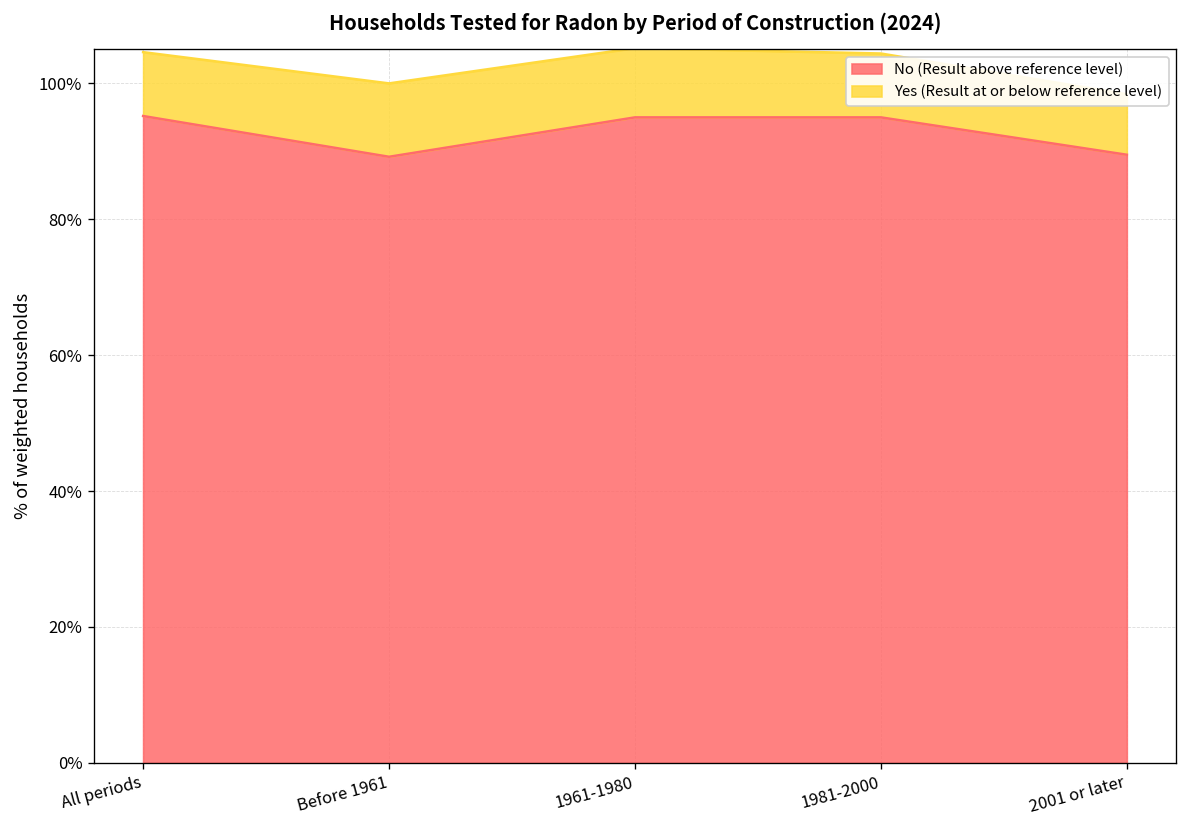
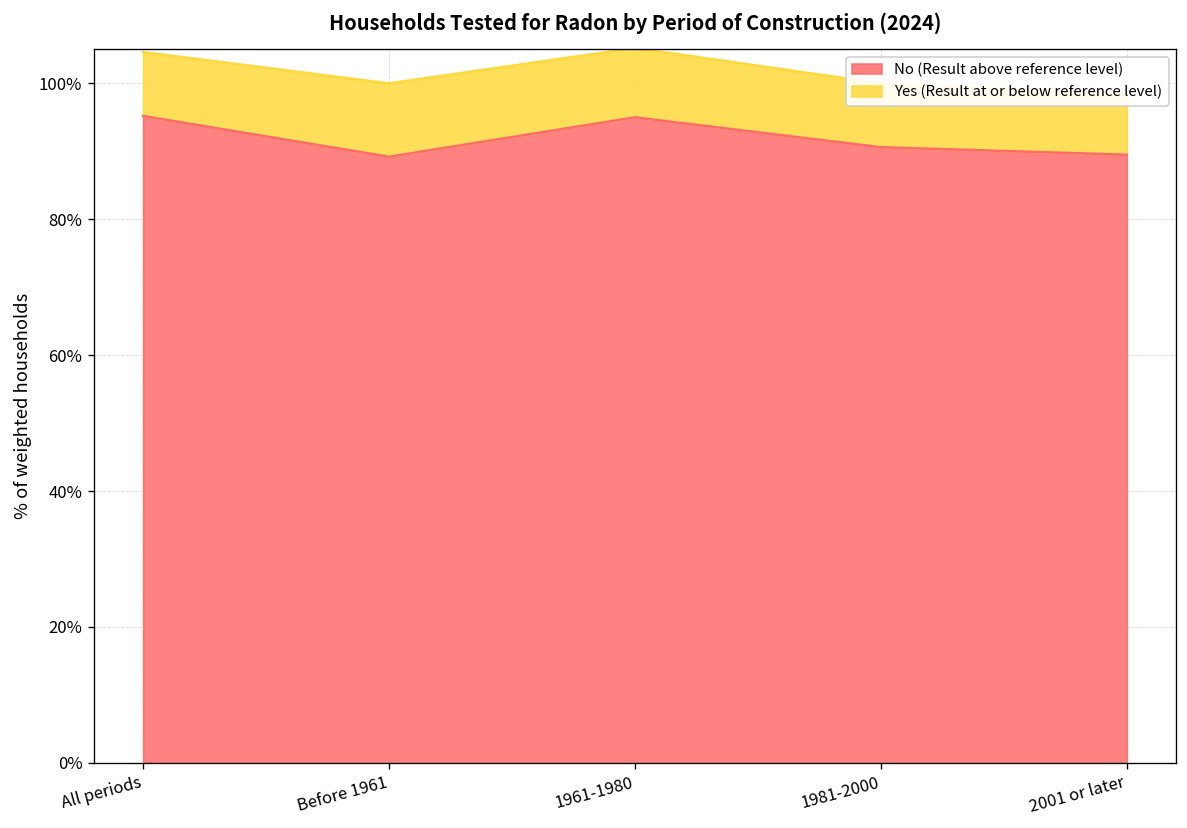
  {
    "No (Result above reference level)": {
      "All periods": "95%",
      "Before 1961": "89%",
      "1961-1980": "95%",
-     "1981-2000": "95%",
+     "1981-2000": "91%",
      "2001 or later": "90%"
    },
    "Yes (Result at or below reference level)": {
      "All periods": "9%",
      "Before 1961": "11%",
      "1961-1980": "10%"
    }
  }
